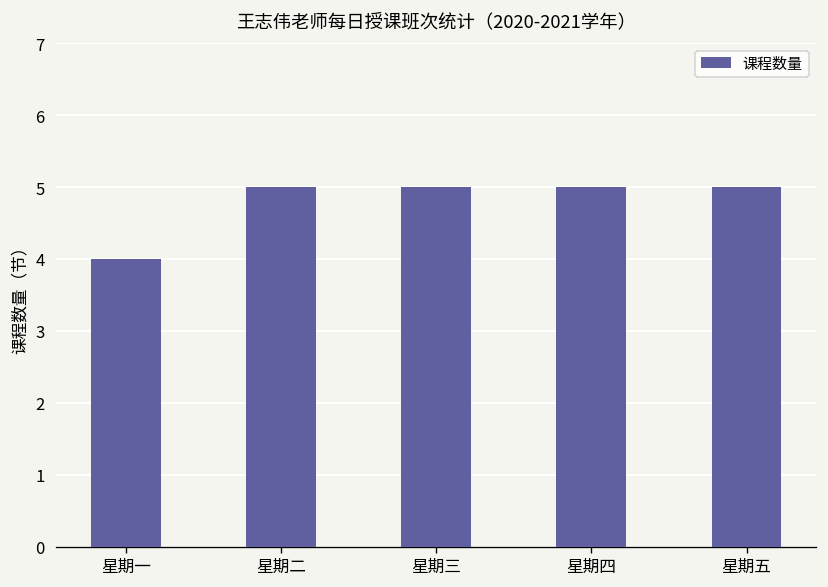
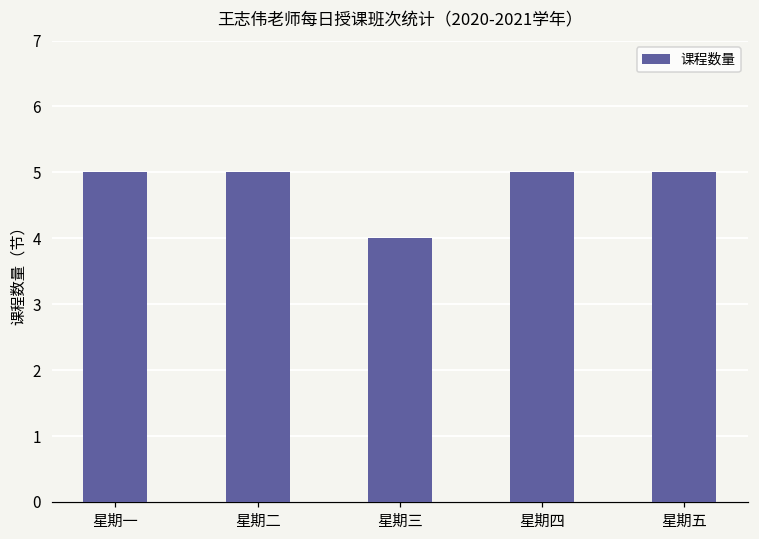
  {
-   "星期一": 4,
+   "星期一": 5,
    "星期二": 5,
-   "星期三": 5,
+   "星期三": 4,
    "星期四": 5,
    "星期五": 5
  }
